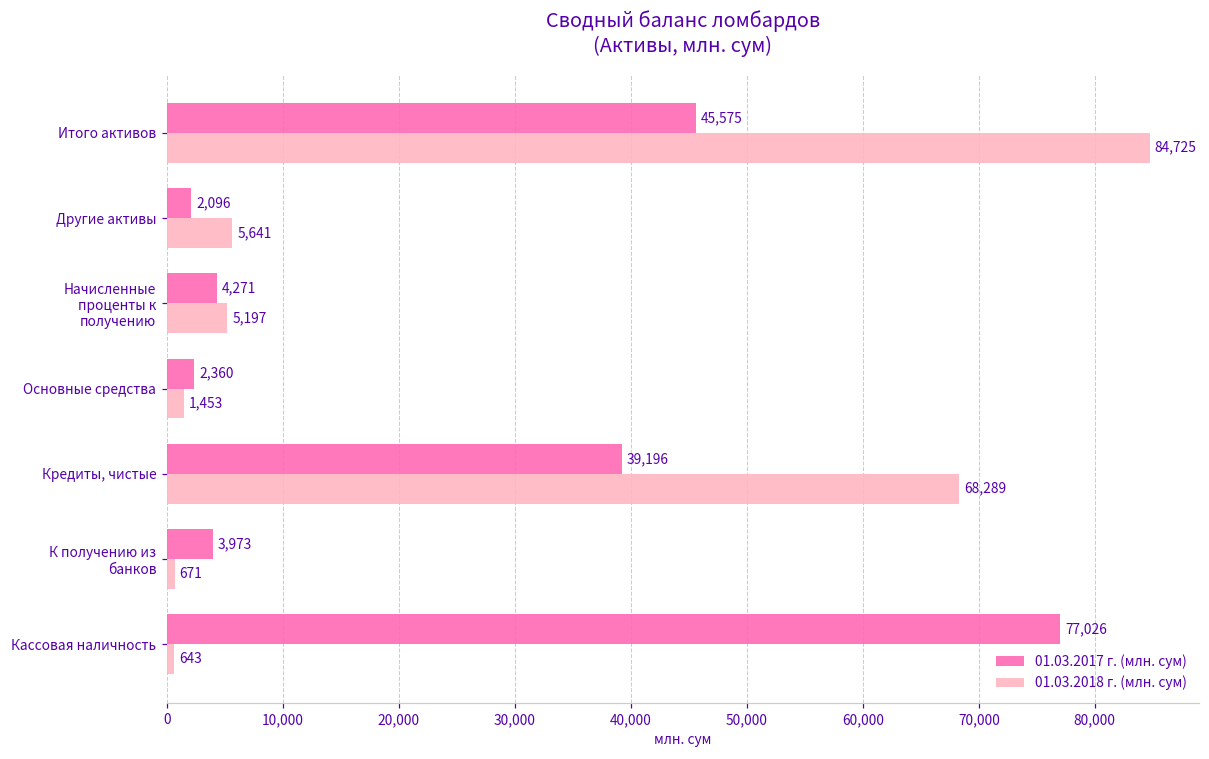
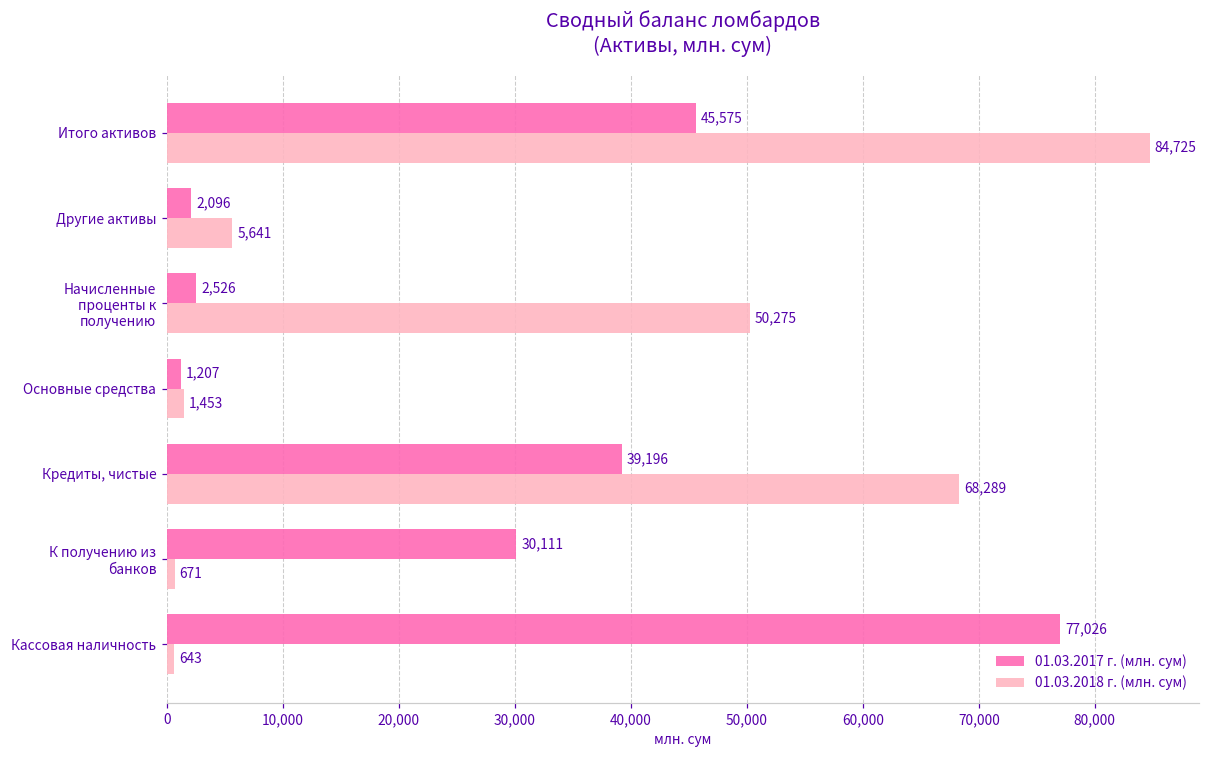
  {
    "01.03.2017 г. (млн. сум)": {
      "Итого активов": "45,575",
      "Другие активы": "2,096",
-     "Начисленные проценты к получению": "4,271",
-     "Основные средства": "2,360",
+     "Начисленные проценты к получению": "2,526",
+     "Основные средства": "1,207",
      "Кредиты, чистые": "39,196",
-     "К получению из банков": "3,973",
+     "К получению из банков": "30,111",
      "Кассовая наличность": "77,026"
    },
    "01.03.2018 г. (млн. сум)": {
      "Итого активов": "84,725",
      "Другие активы": "5,641",
-     "Начисленные проценты к получению": "5,197",
+     "Начисленные проценты к получению": "50,275",
      "Основные средства": "1,453",
      "Кредиты, чистые": "68,289",
      "К получению из банков": "671",
      "Кассовая наличность": "643"
    }
  }
